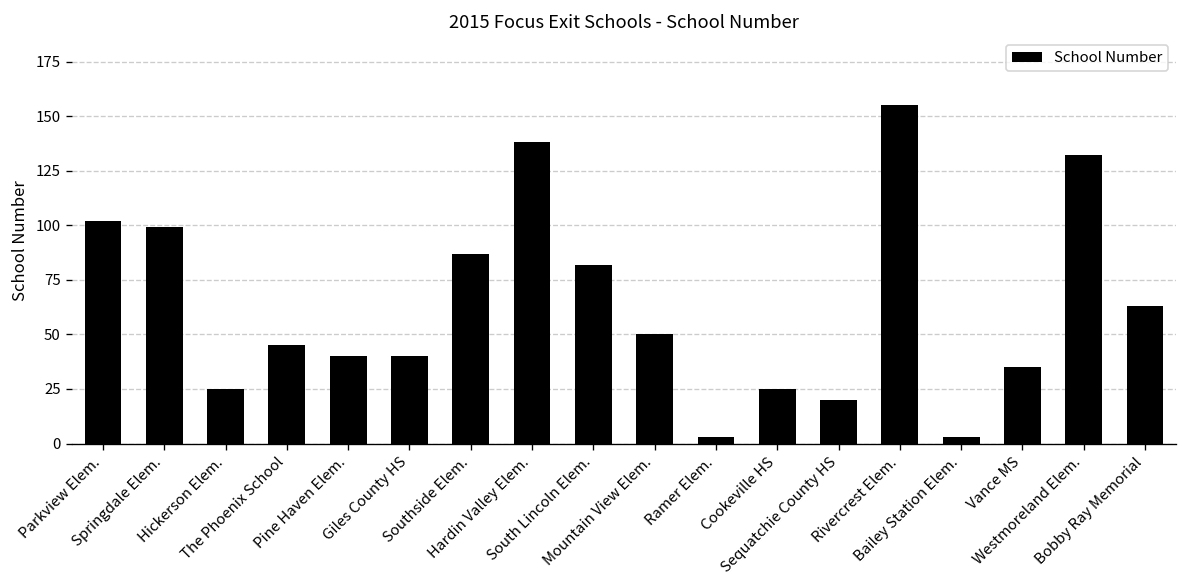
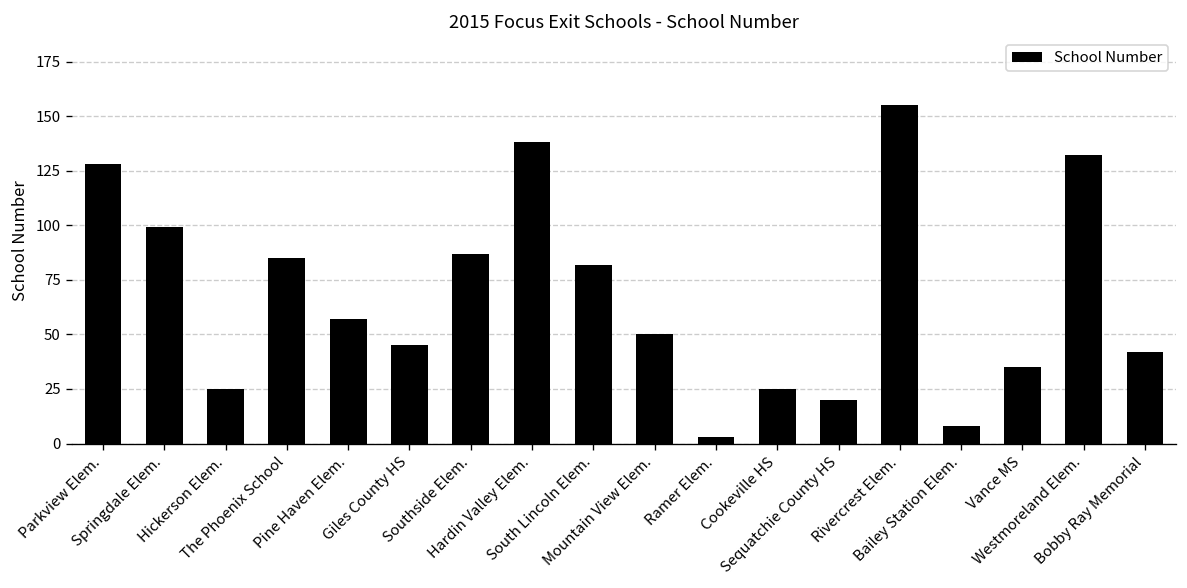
  {
-   "Parkview Elem.": 102,
+   "Parkview Elem.": 128,
    "Springdale Elem.": 99,
    "Hickerson Elem.": 25,
-   "The Phoenix School": 45,
-   "Pine Haven Elem.": 40,
-   "Giles County HS": 40,
+   "The Phoenix School": 85,
+   "Pine Haven Elem.": 57,
+   "Giles County HS": 45,
    "Southside Elem.": 87,
    "Hardin Valley Elem.": 138,
    "South Lincoln Elem.": 82,
    "Mountain View Elem.": 50,
    "Ramer Elem.": 3,
    "Cookeville HS": 25,
    "Sequatchie County HS": 20,
    "Rivercrest Elem.": 155,
-   "Bailey Station Elem.": 3,
+   "Bailey Station Elem.": 8,
    "Vance MS": 35,
    "Westmoreland Elem.": 132,
-   "Bobby Ray Memorial": 63
+   "Bobby Ray Memorial": 42
  }
